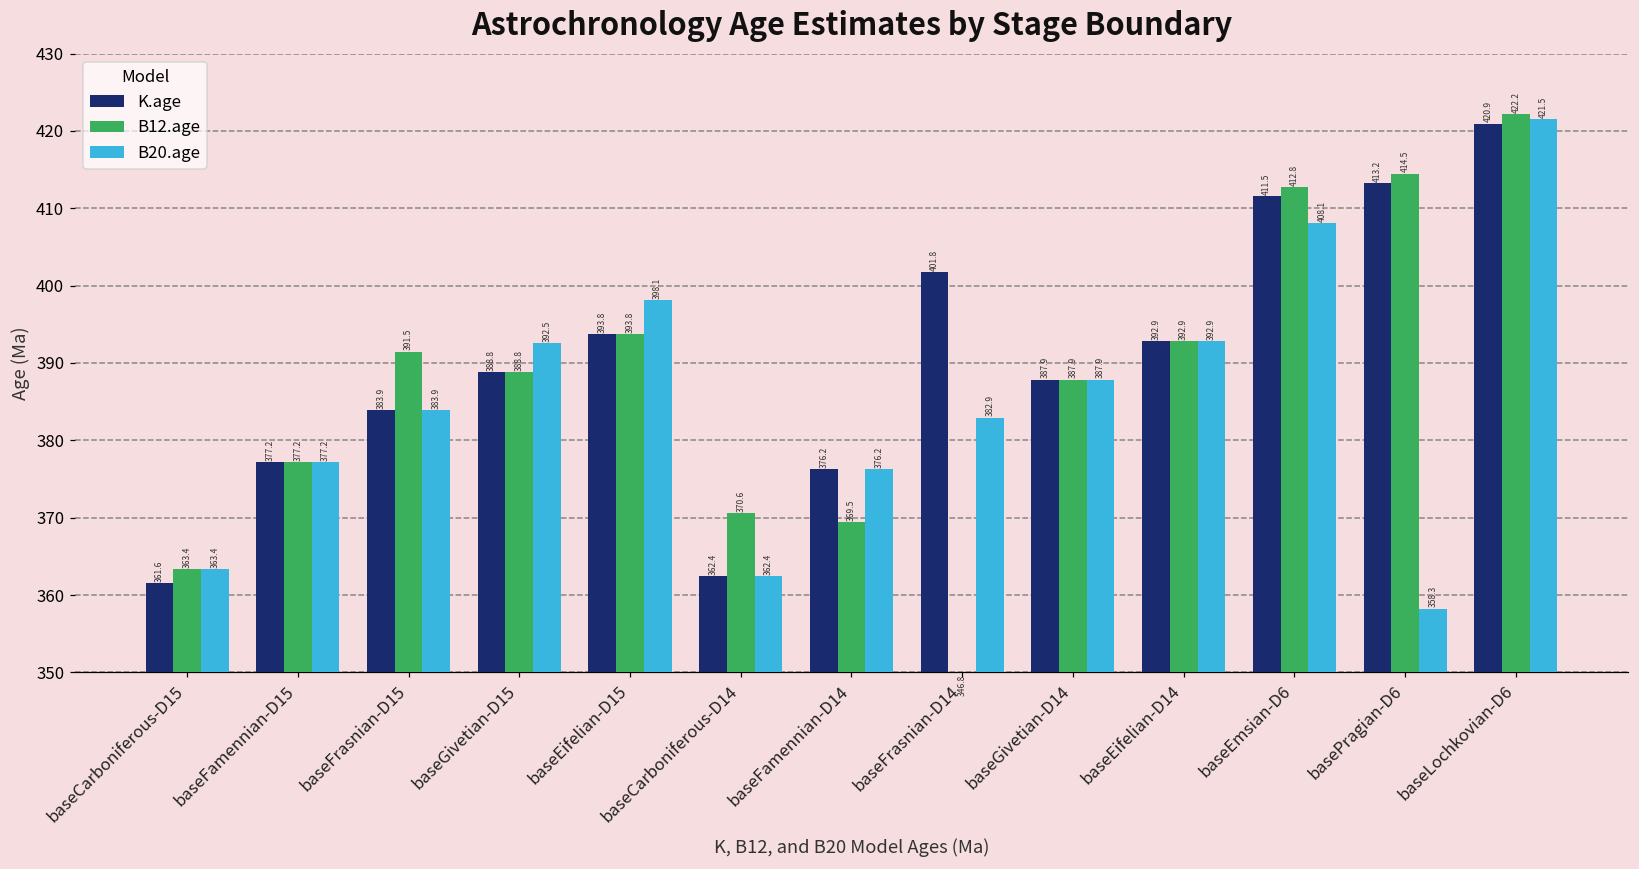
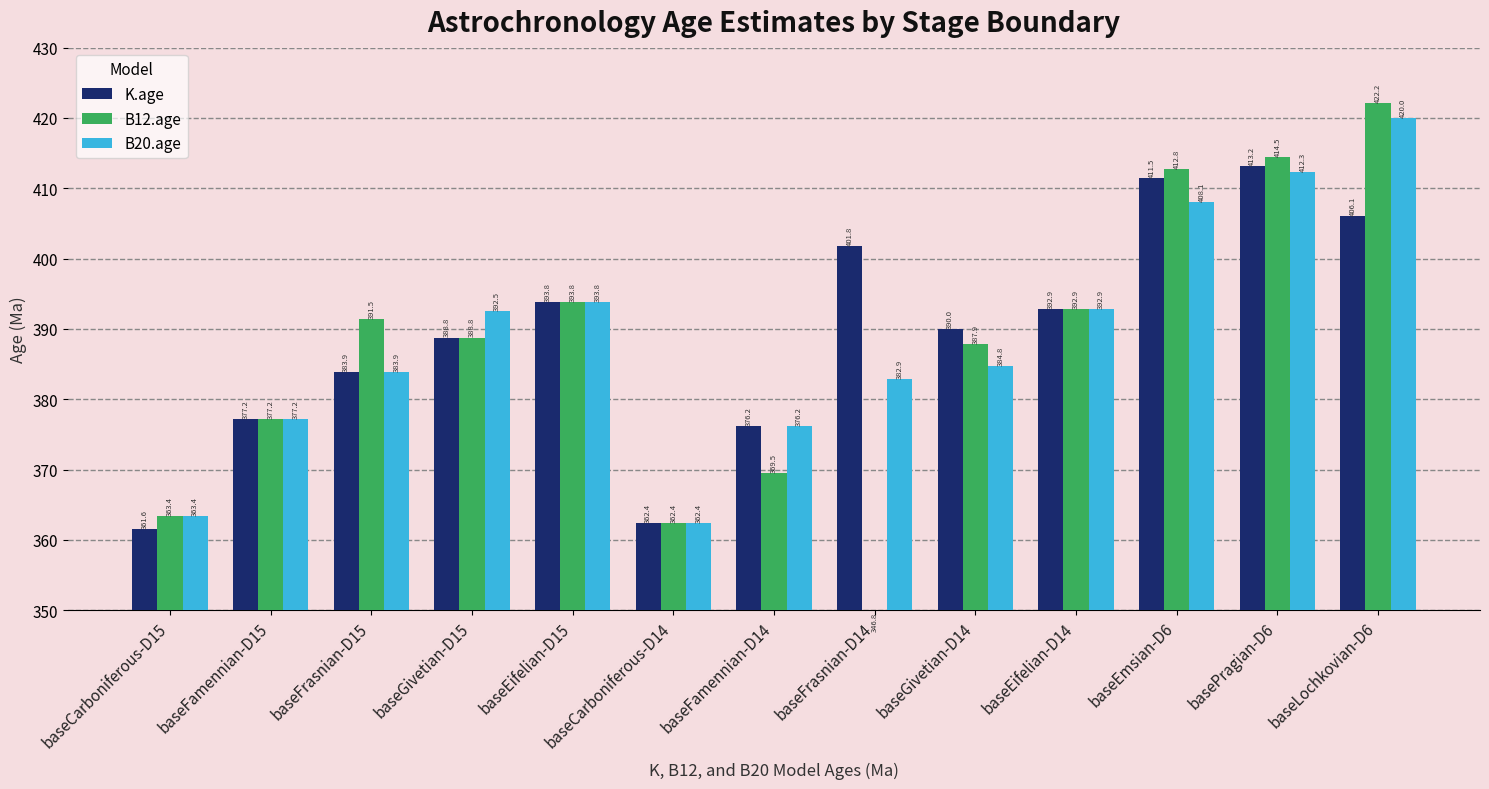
  {
    "K.age": {
      "baseCarboniferous-D15": 361.6,
      "baseFamennian-D15": 377.2,
      "baseFrasnian-D15": 383.9,
      "baseGivetian-D15": 388.8,
      "baseEifelian-D15": 393.8,
      "baseCarboniferous-D14": 362.4,
      "baseFamennian-D14": 376.2,
      "baseFrasnian-D14": 401.8,
-     "baseGivetian-D14": 387.9,
+     "baseGivetian-D14": 390.0,
      "baseEifelian-D14": 392.9,
      "baseEmsian-D6": 411.5,
      "basePragian-D6": 413.2,
-     "baseLochkovian-D6": 420.9
+     "baseLochkovian-D6": 406.1
    },
    "B12.age": {
      "baseCarboniferous-D15": 363.4,
      "baseFamennian-D15": 377.2,
      "baseFrasnian-D15": 391.5,
      "baseGivetian-D15": 388.8,
      "baseEifelian-D15": 393.8,
-     "baseCarboniferous-D14": 370.6,
+     "baseCarboniferous-D14": 362.4,
      "baseFamennian-D14": 369.5,
      "baseGivetian-D14": 387.9,
      "baseEifelian-D14": 392.9,
      "baseEmsian-D6": 412.8,
      "basePragian-D6": 414.5,
      "baseLochkovian-D6": 422.2
    },
    "B20.age": {
      "baseCarboniferous-D15": 363.4,
      "baseFamennian-D15": 377.2,
      "baseFrasnian-D15": 383.9,
      "baseGivetian-D15": 392.5,
-     "baseEifelian-D15": 398.1,
+     "baseEifelian-D15": 393.8,
      "baseCarboniferous-D14": 362.4,
      "baseFamennian-D14": 376.2,
      "baseFrasnian-D14": 382.9,
-     "baseGivetian-D14": 387.9,
+     "baseGivetian-D14": 384.8,
      "baseEifelian-D14": 392.9,
      "baseEmsian-D6": 408.1,
-     "basePragian-D6": 358.3,
-     "baseLochkovian-D6": 421.5
+     "basePragian-D6": 412.3,
+     "baseLochkovian-D6": 420.0
    }
  }
